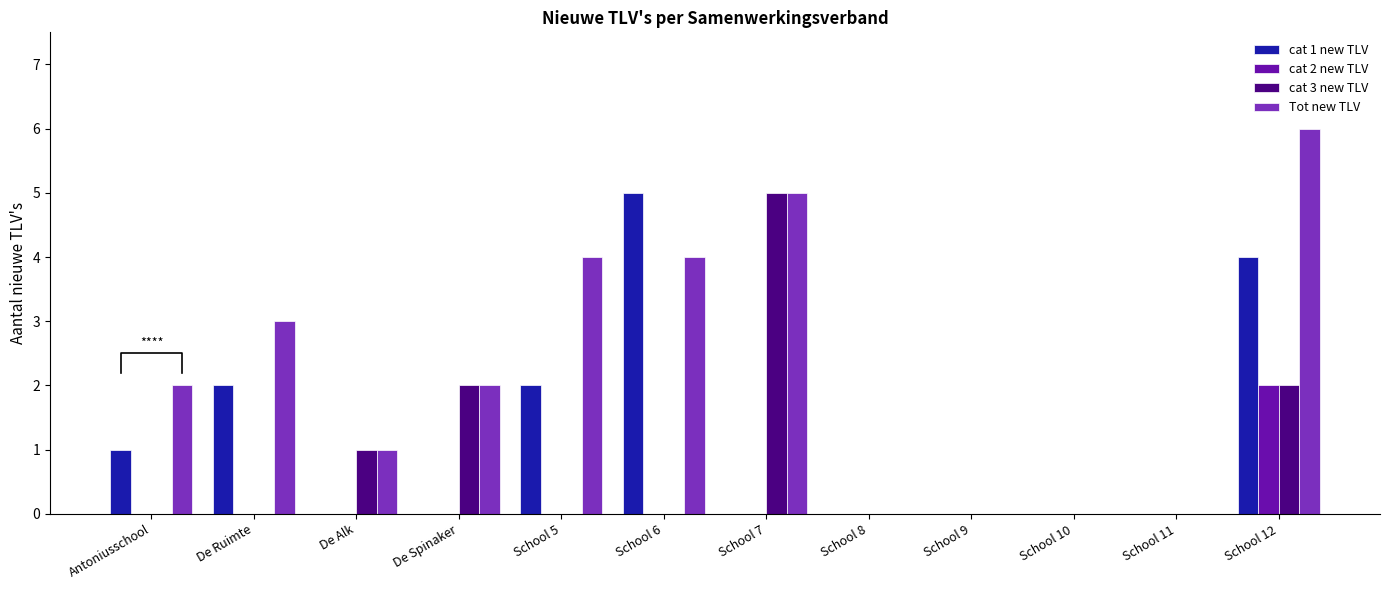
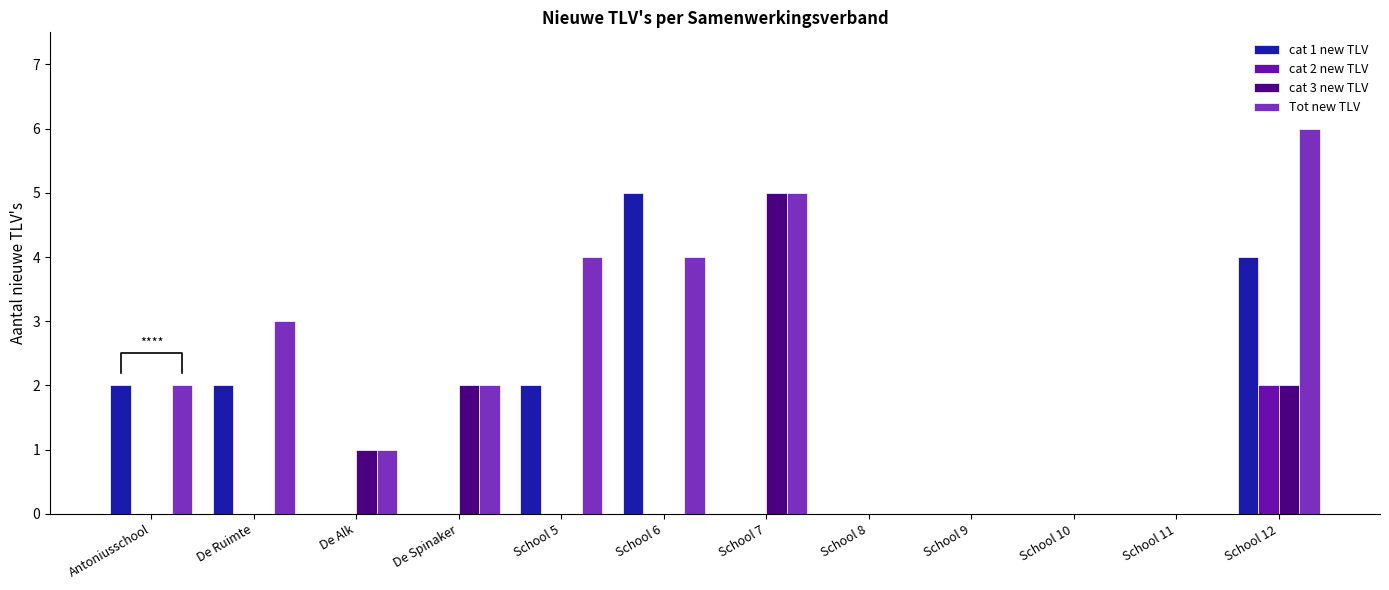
  {
    "cat 1 new TLV": {
-     "Antoniusschool": 1,
+     "Antoniusschool": 2,
      "De Ruimte": 2,
      "De Alk": 0,
      "De Spinaker": 0,
      "School 5": 2,
      "School 6": 5,
      "School 7": 0,
      "School 8": 0,
      "School 9": 0,
      "School 10": 0,
      "School 11": 0,
      "School 12": 4
    }
  }
